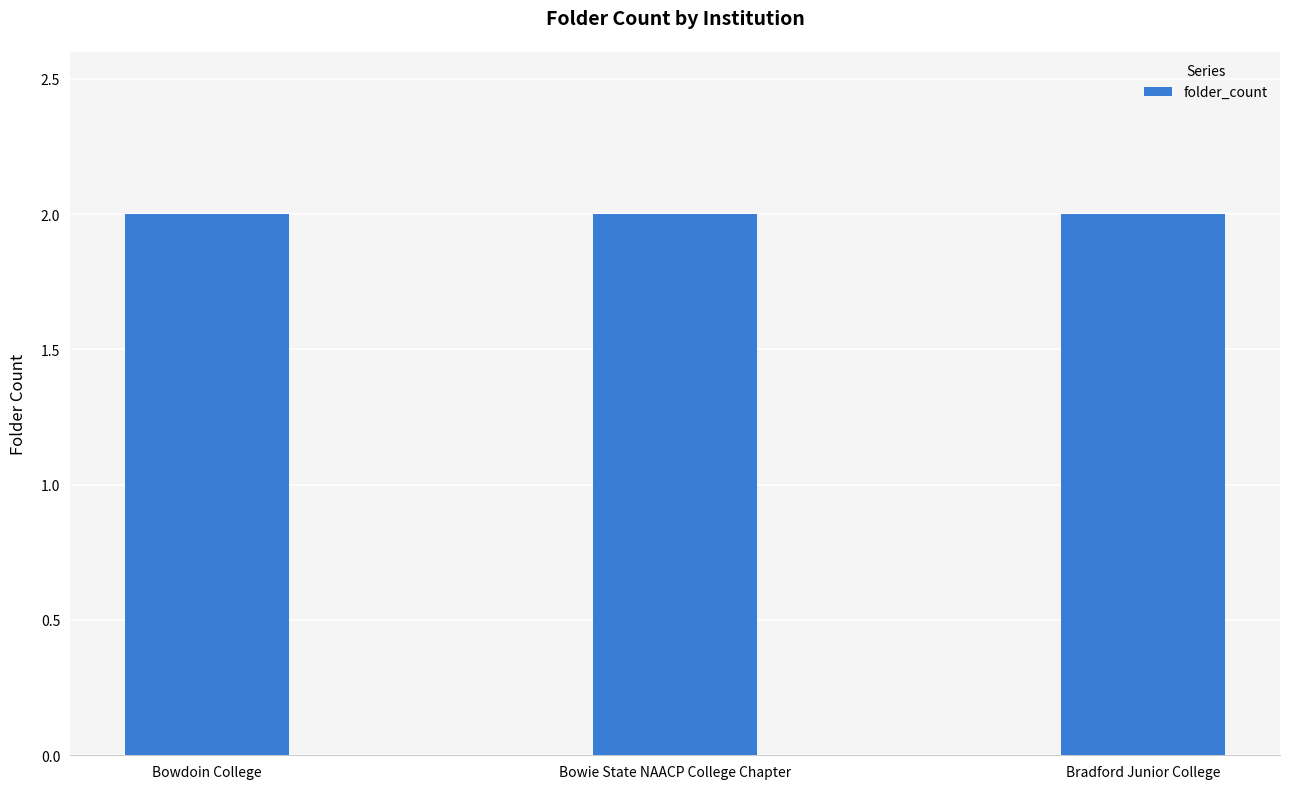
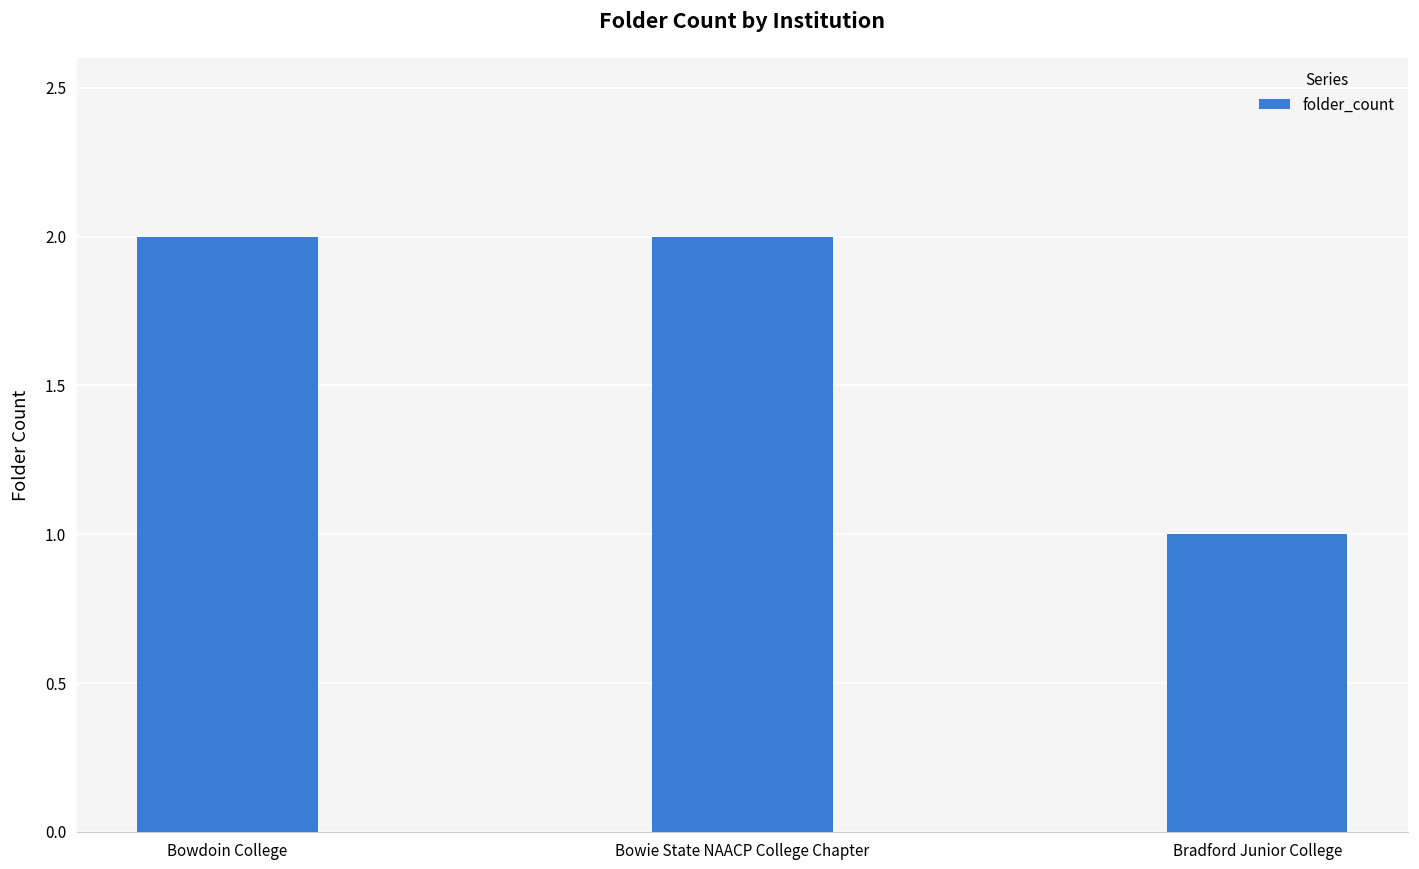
  {
    "Bowdoin College": 2,
    "Bowie State NAACP College Chapter": 2,
-   "Bradford Junior College": 2
+   "Bradford Junior College": 1
  }
